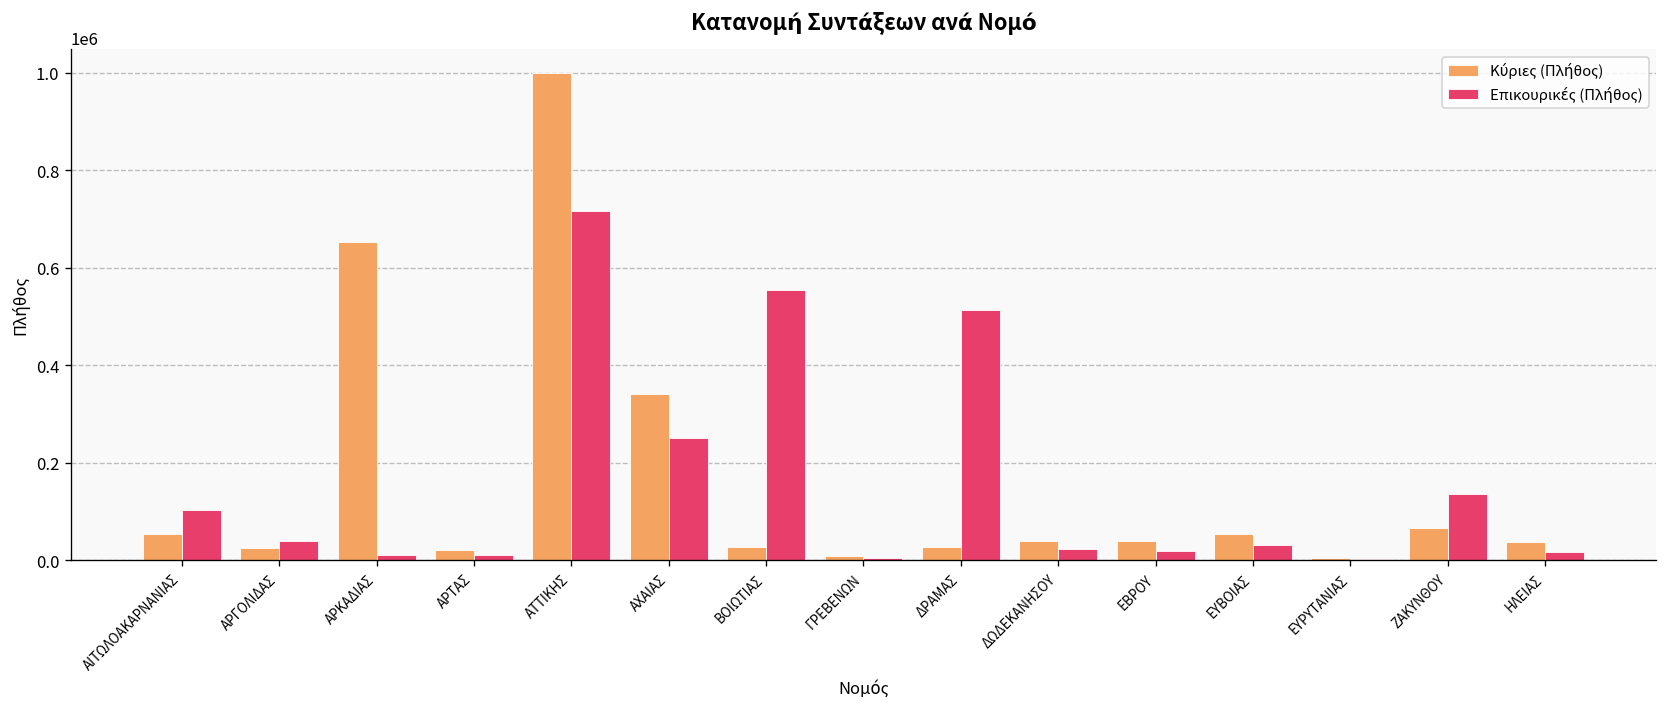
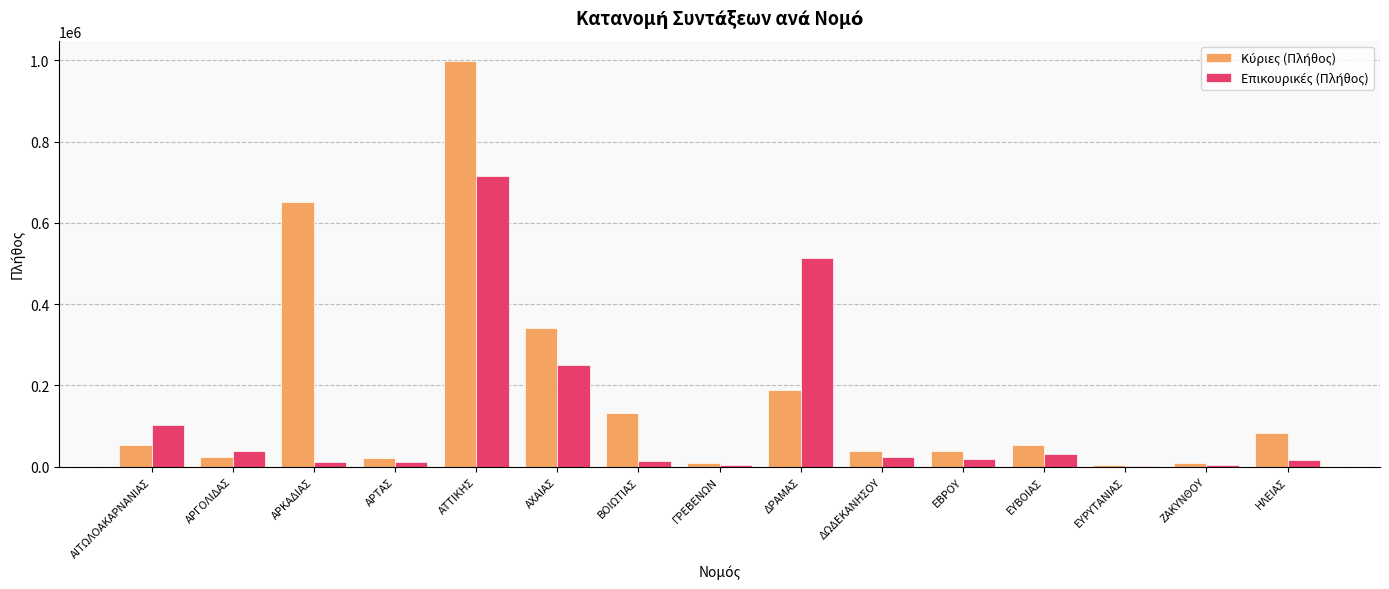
  {
    "Κύριες (Πλήθος)": {
      "ΑΙΤΩΛΟΑΚΑΡΝΑΝΙΑΣ": 50000,
      "ΑΡΓΟΛΙΔΑΣ": 20000,
      "ΑΡΚΑΔΙΑΣ": 650000,
      "ΑΡΤΑΣ": 20000,
      "ΑΤΤΙΚΗΣ": 1000000,
      "ΑΧΑΙΑΣ": 340000,
-     "ΒΟΙΩΤΙΑΣ": 30000,
+     "ΒΟΙΩΤΙΑΣ": 130000,
      "ΓΡΕΒΕΝΩΝ": 10000,
-     "ΔΡΑΜΑΣ": 30000,
+     "ΔΡΑΜΑΣ": 190000,
      "ΔΩΔΕΚΑΝΗΣΟΥ": 40000,
      "ΕΒΡΟΥ": 40000,
      "ΕΥΒΟΙΑΣ": 50000,
-     "ΖΑΚΥΝΘΟΥ": 70000,
-     "ΗΛΕΙΑΣ": 40000
+     "ΖΑΚΥΝΘΟΥ": 10000,
+     "ΗΛΕΙΑΣ": 80000
    },
    "Επικουρικές (Πλήθος)": {
      "ΑΙΤΩΛΟΑΚΑΡΝΑΝΙΑΣ": 100000,
      "ΑΡΓΟΛΙΔΑΣ": 40000,
      "ΑΡΚΑΔΙΑΣ": 10000,
      "ΑΡΤΑΣ": 10000,
      "ΑΤΤΙΚΗΣ": 720000,
      "ΑΧΑΙΑΣ": 250000,
-     "ΒΟΙΩΤΙΑΣ": 550000,
+     "ΒΟΙΩΤΙΑΣ": 10000,
      "ΔΡΑΜΑΣ": 510000,
      "ΔΩΔΕΚΑΝΗΣΟΥ": 20000,
      "ΕΒΡΟΥ": 20000,
      "ΕΥΒΟΙΑΣ": 30000,
-     "ΖΑΚΥΝΘΟΥ": 140000,
+     "ΖΑΚΥΝΘΟΥ": 0,
      "ΗΛΕΙΑΣ": 20000
    }
  }
